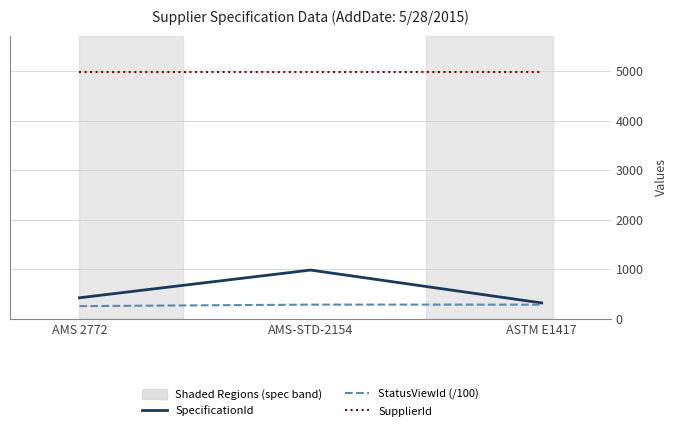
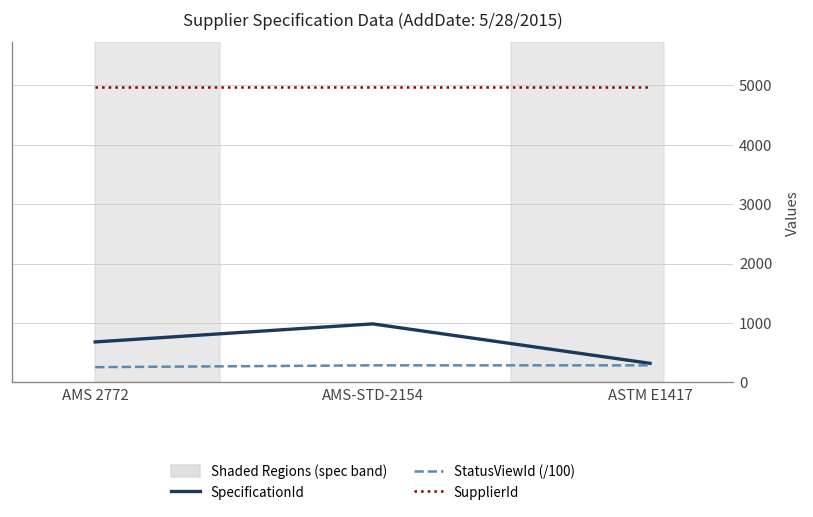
  {
    "SpecificationId": {
-     "AMS 2772": 400,
+     "AMS 2772": 700,
      "AMS-STD-2154": 1000
    },
    "StatusViewId (/100)": {
      "AMS 2772": 300,
      "AMS-STD-2154": 300
    },
    "SupplierId": {
      "AMS 2772": 5000,
      "AMS-STD-2154": 5000,
      "ASTM E1417": 5000
    }
  }
